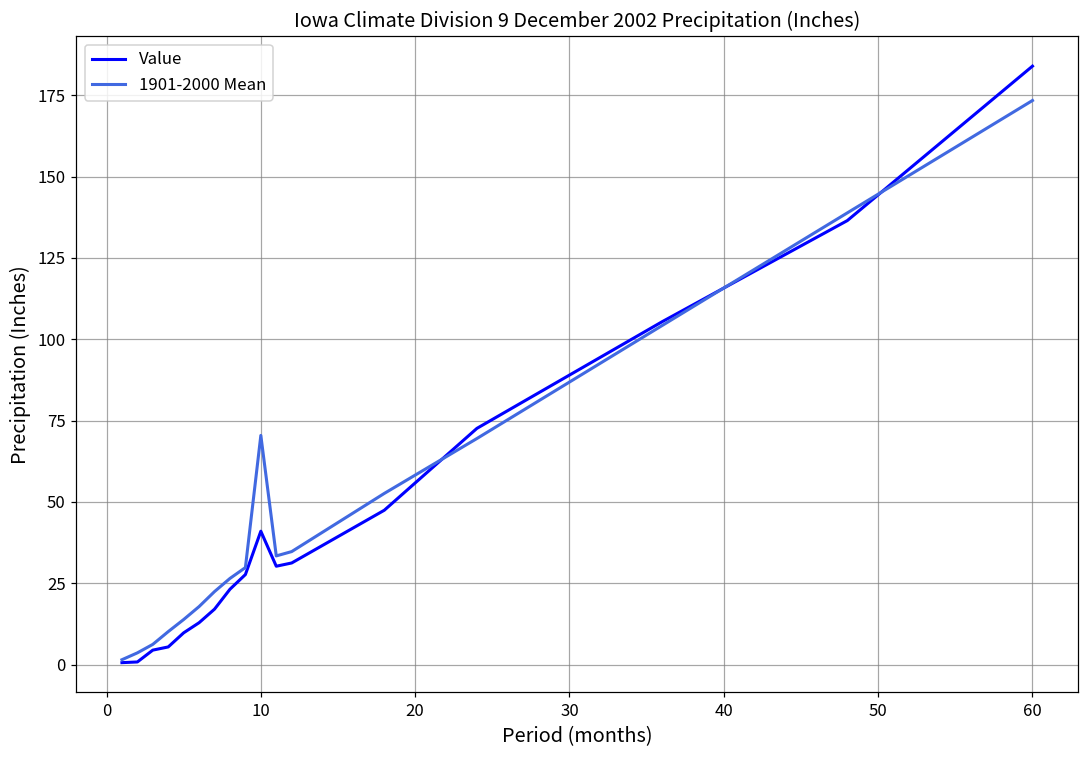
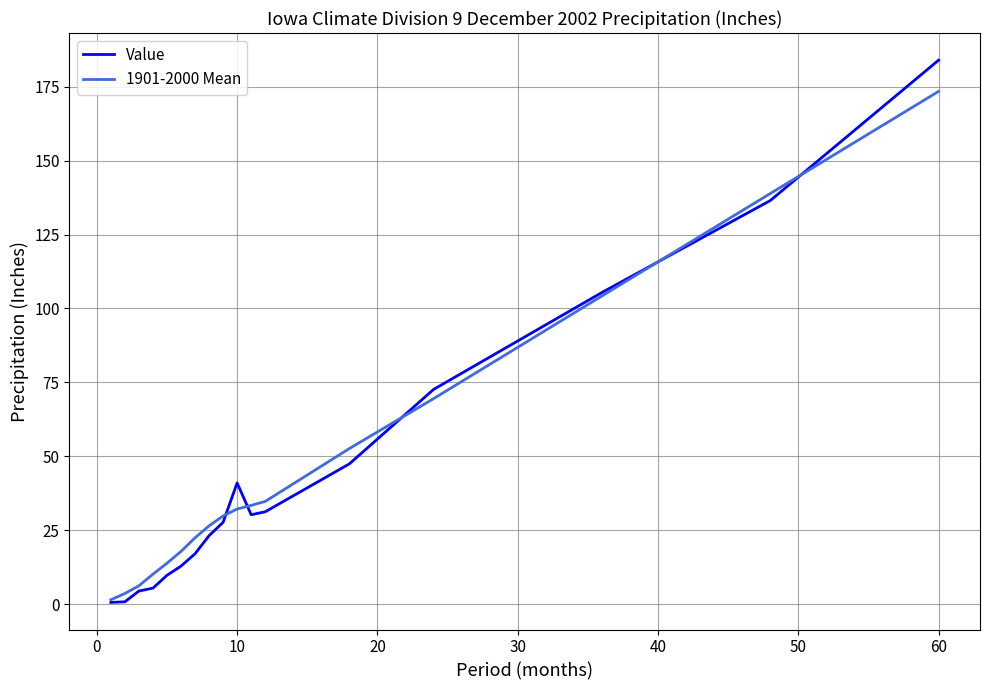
  {
    "Value": {
      "10": 41,
      "60": 184
    },
    "1901-2000 Mean": {
-     "10": 70,
+     "10": 32,
      "60": 173
    }
  }
